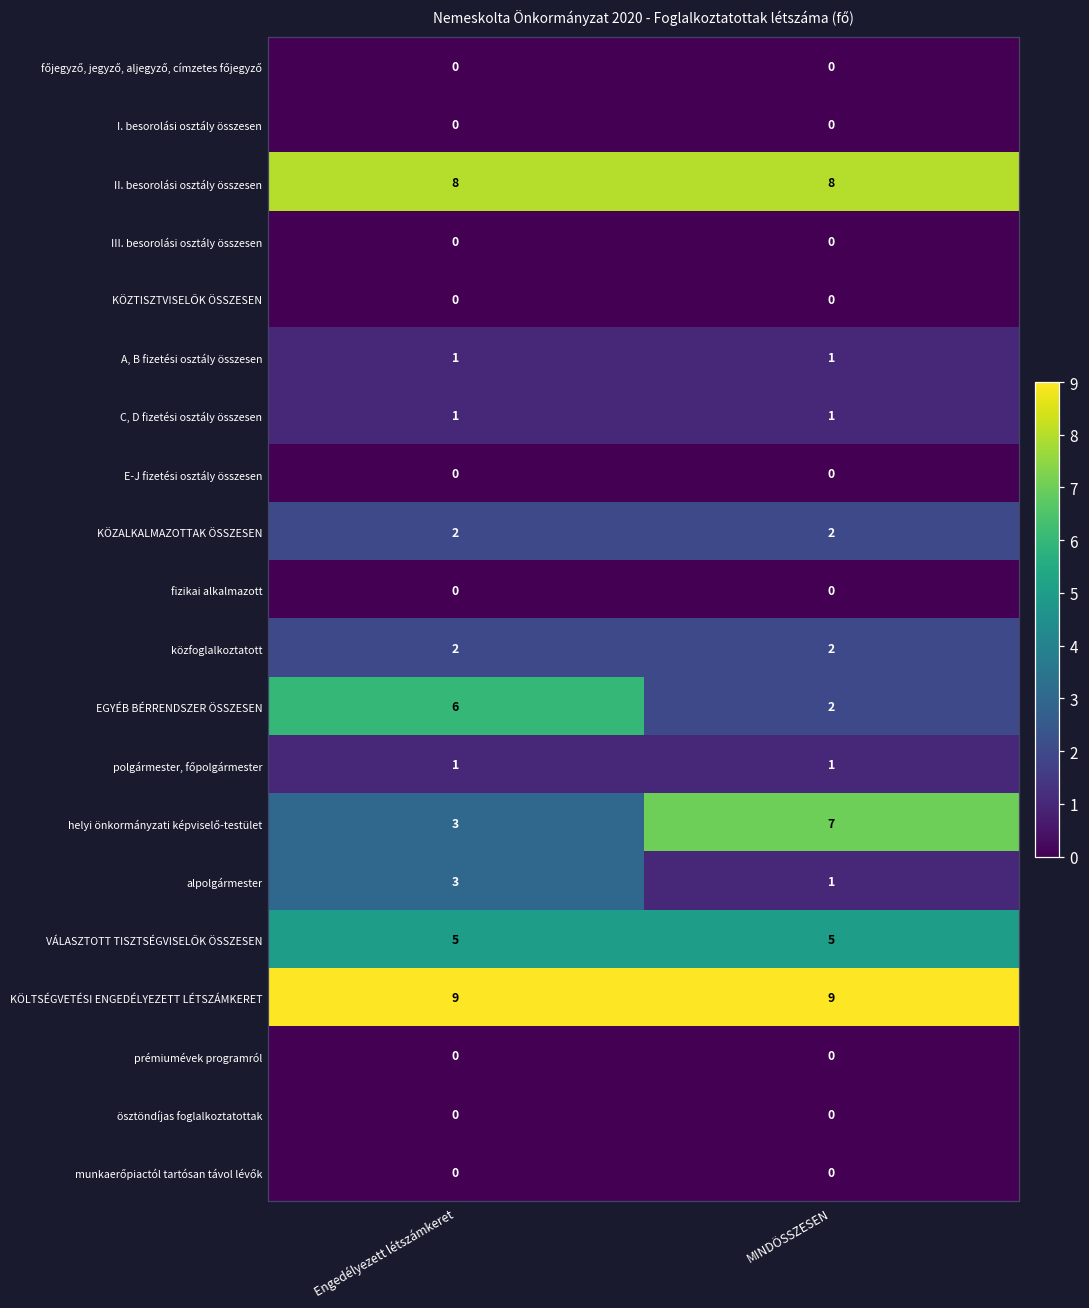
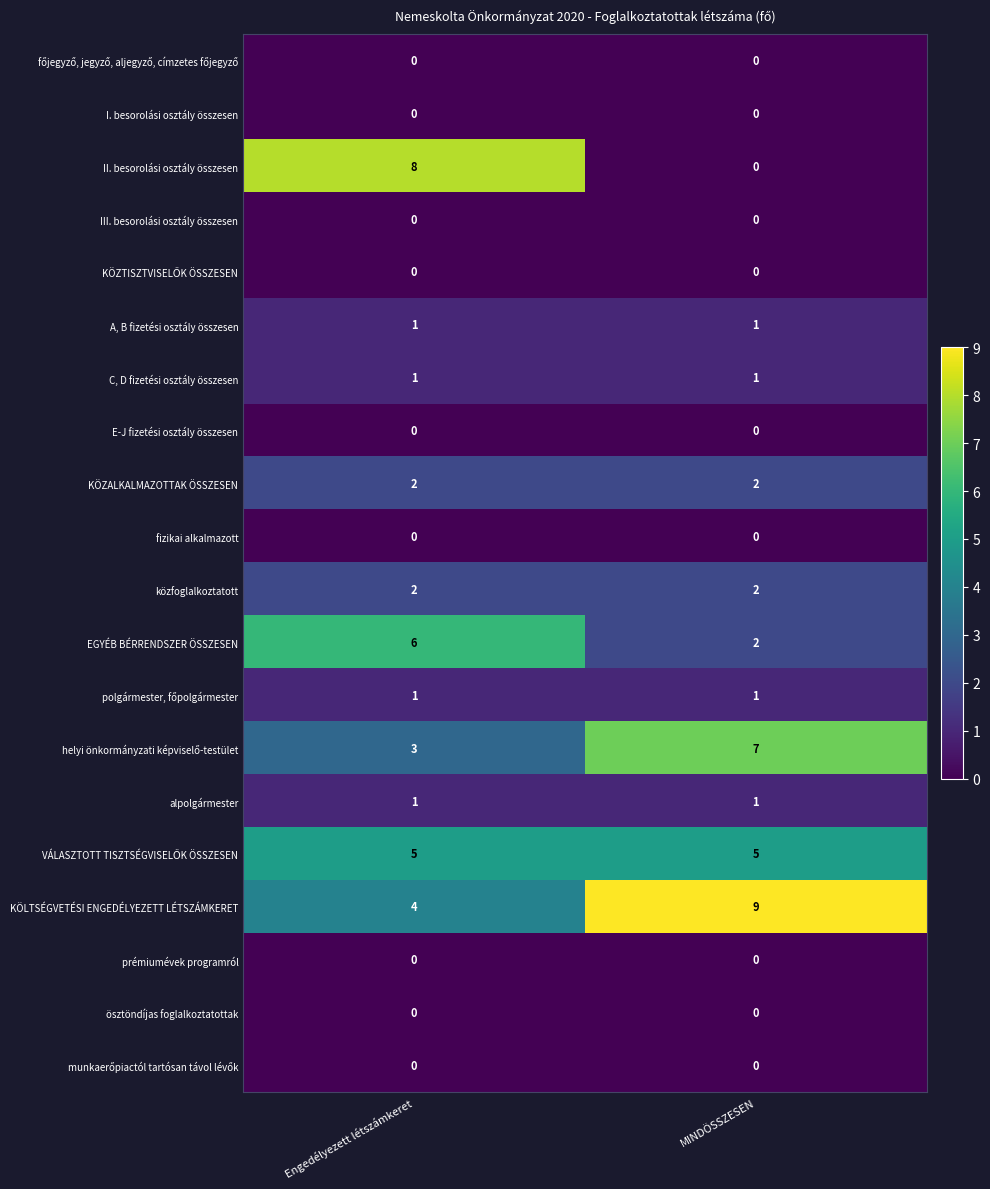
  {
    "főjegyző, jegyző, aljegyző, címzetes főjegyző": {
      "Engedélyezett létszámkeret": 0,
      "MINDÖSSZESEN": 0
    },
    "I. besorolási osztály összesen": {
      "Engedélyezett létszámkeret": 0,
      "MINDÖSSZESEN": 0
    },
    "II. besorolási osztály összesen": {
      "Engedélyezett létszámkeret": 8,
-     "MINDÖSSZESEN": 8
+     "MINDÖSSZESEN": 0
    },
    "III. besorolási osztály összesen": {
      "Engedélyezett létszámkeret": 0,
      "MINDÖSSZESEN": 0
    },
    "KÖZTISZTVISELŐK ÖSSZESEN": {
      "Engedélyezett létszámkeret": 0,
      "MINDÖSSZESEN": 0
    },
    "A, B fizetési osztály összesen": {
      "Engedélyezett létszámkeret": 1,
      "MINDÖSSZESEN": 1
    },
    "C, D fizetési osztály összesen": {
      "Engedélyezett létszámkeret": 1,
      "MINDÖSSZESEN": 1
    },
    "E-J fizetési osztály összesen": {
      "Engedélyezett létszámkeret": 0,
      "MINDÖSSZESEN": 0
    },
    "KÖZALKALMAZOTTAK ÖSSZESEN": {
      "Engedélyezett létszámkeret": 2,
      "MINDÖSSZESEN": 2
    },
    "fizikai alkalmazott": {
      "Engedélyezett létszámkeret": 0,
      "MINDÖSSZESEN": 0
    },
    "közfoglalkoztatott": {
      "Engedélyezett létszámkeret": 2,
      "MINDÖSSZESEN": 2
    },
    "EGYÉB BÉRRENDSZER ÖSSZESEN": {
      "Engedélyezett létszámkeret": 6,
      "MINDÖSSZESEN": 2
    },
    "polgármester, főpolgármester": {
      "Engedélyezett létszámkeret": 1,
      "MINDÖSSZESEN": 1
    },
    "helyi önkormányzati képviselő-testület": {
      "Engedélyezett létszámkeret": 3,
      "MINDÖSSZESEN": 7
    },
    "alpolgármester": {
-     "Engedélyezett létszámkeret": 3,
+     "Engedélyezett létszámkeret": 1,
      "MINDÖSSZESEN": 1
    },
    "VÁLASZTOTT TISZTSÉGVISELŐK ÖSSZESEN": {
      "Engedélyezett létszámkeret": 5,
      "MINDÖSSZESEN": 5
    },
    "KÖLTSÉGVETÉSI ENGEDÉLYEZETT LÉTSZÁMKERET": {
-     "Engedélyezett létszámkeret": 9,
+     "Engedélyezett létszámkeret": 4,
      "MINDÖSSZESEN": 9
    },
    "prémiumévek programról": {
      "Engedélyezett létszámkeret": 0,
      "MINDÖSSZESEN": 0
    },
    "ösztöndíjas foglalkoztatottak": {
      "Engedélyezett létszámkeret": 0,
      "MINDÖSSZESEN": 0
    },
    "munkaerőpiactól tartósan távol lévők": {
      "Engedélyezett létszámkeret": 0,
      "MINDÖSSZESEN": 0
    }
  }
